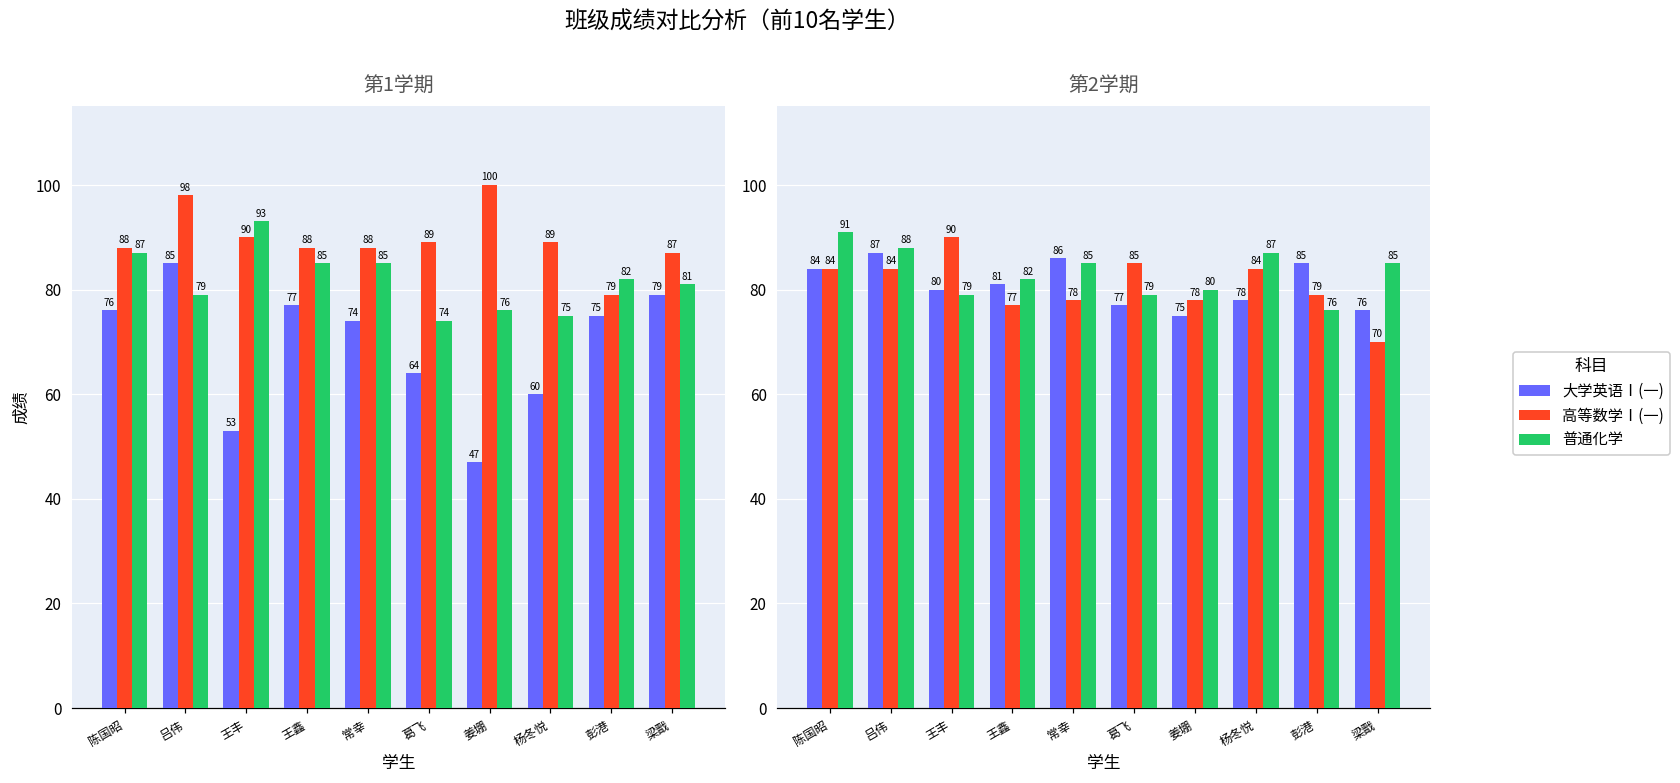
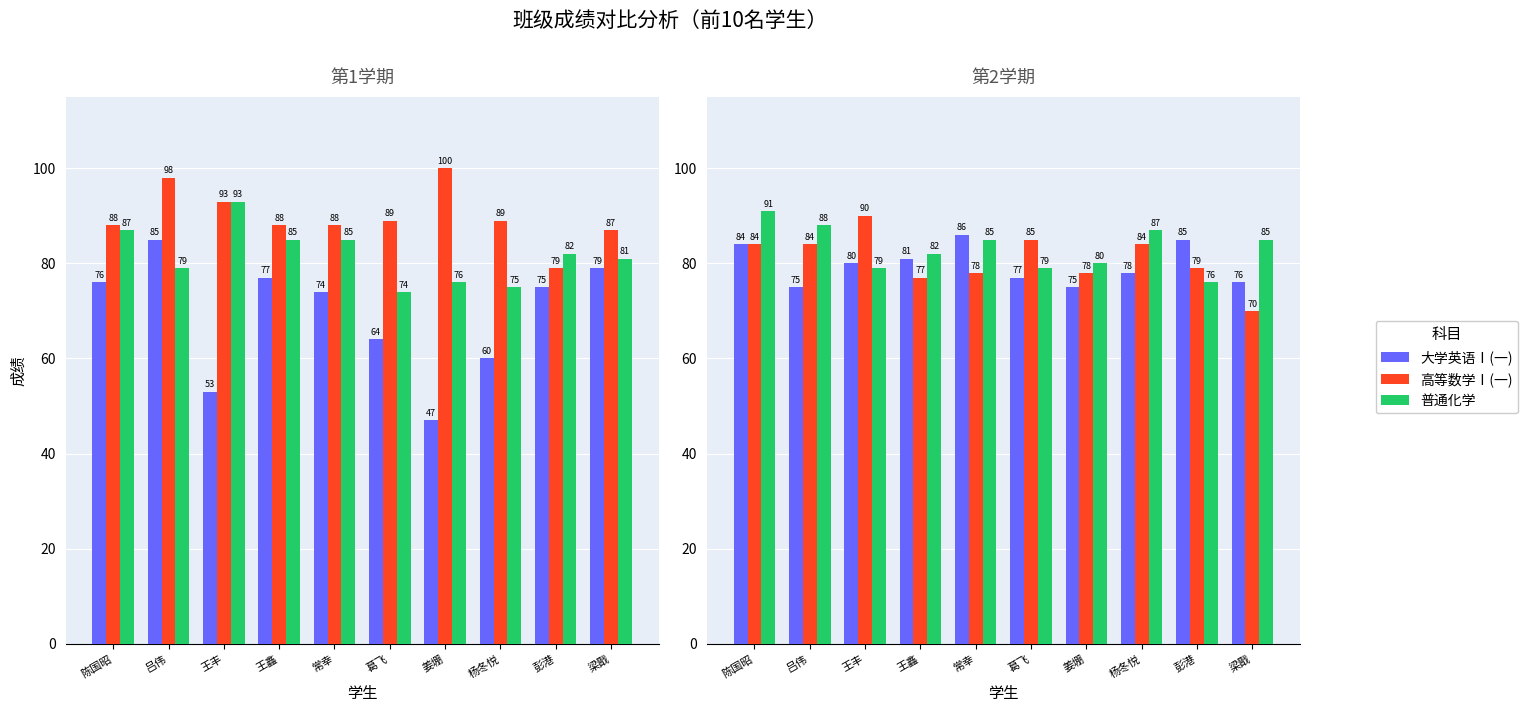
  {
    "第1学期": {
      "大学英语Ⅰ(一)": {
        "陈国昭": 76,
        "吕伟": 85,
        "王丰": 53,
        "王鑫": 77,
        "常幸": 74,
        "葛飞": 64,
        "姜堋": 47,
        "杨冬悦": 60,
        "彭港": 75,
        "梁戬": 79
      },
      "高等数学Ⅰ(一)": {
        "陈国昭": 88,
        "吕伟": 98,
-       "王丰": 90,
+       "王丰": 93,
        "王鑫": 88,
        "常幸": 88,
        "葛飞": 89,
        "姜堋": 100,
        "杨冬悦": 89,
        "彭港": 79,
        "梁戬": 87
      },
      "普通化学": {
        "陈国昭": 87,
        "吕伟": 79,
        "王丰": 93,
        "王鑫": 85,
        "常幸": 85,
        "葛飞": 74,
        "姜堋": 76,
        "杨冬悦": 75,
        "彭港": 82,
        "梁戬": 81
      }
    },
    "第2学期": {
      "大学英语Ⅰ(一)": {
        "陈国昭": 84,
-       "吕伟": 87,
+       "吕伟": 75,
        "王丰": 80,
        "王鑫": 81,
        "常幸": 86,
        "葛飞": 77,
        "姜堋": 75,
        "杨冬悦": 78,
        "彭港": 85,
        "梁戬": 76
      },
      "高等数学Ⅰ(一)": {
        "陈国昭": 84,
        "吕伟": 84,
        "王丰": 90,
        "王鑫": 77,
        "常幸": 78,
        "葛飞": 85,
        "姜堋": 78,
        "杨冬悦": 84,
        "彭港": 79,
        "梁戬": 70
      },
      "普通化学": {
        "陈国昭": 91,
        "吕伟": 88,
        "王丰": 79,
        "王鑫": 82,
        "常幸": 85,
        "葛飞": 79,
        "姜堋": 80,
        "杨冬悦": 87,
        "彭港": 76,
        "梁戬": 85
      }
    }
  }
